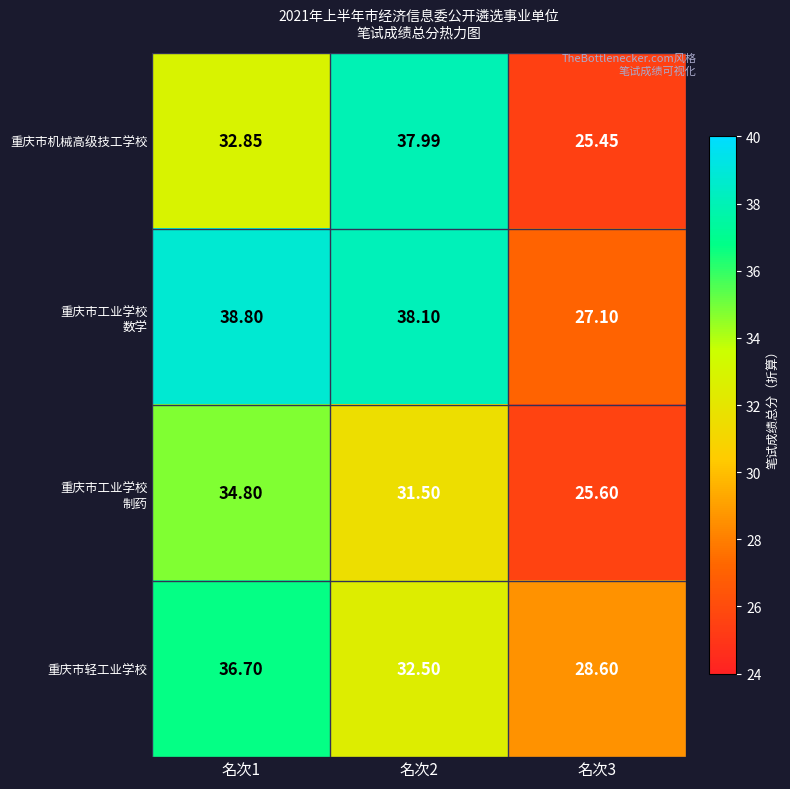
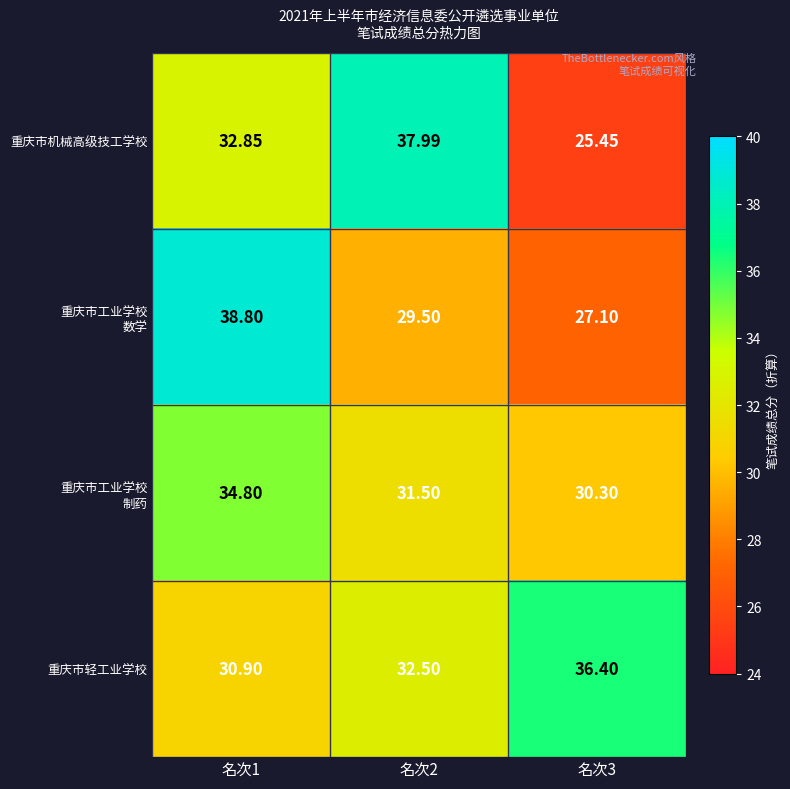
  {
    "重庆市机械高级技工学校": {
      "名次1": 32.85,
      "名次2": 37.99
    },
    "重庆市工业学校 数学": {
      "名次1": 38.80,
-     "名次2": 38.10,
+     "名次2": 29.50,
      "名次3": 27.10
    },
    "重庆市工业学校 制药": {
      "名次1": 34.80,
      "名次2": 31.50,
-     "名次3": 25.60
+     "名次3": 30.30
    },
    "重庆市轻工业学校": {
-     "名次1": 36.70,
+     "名次1": 30.90,
      "名次2": 32.50,
-     "名次3": 28.60
+     "名次3": 36.40
    }
  }
